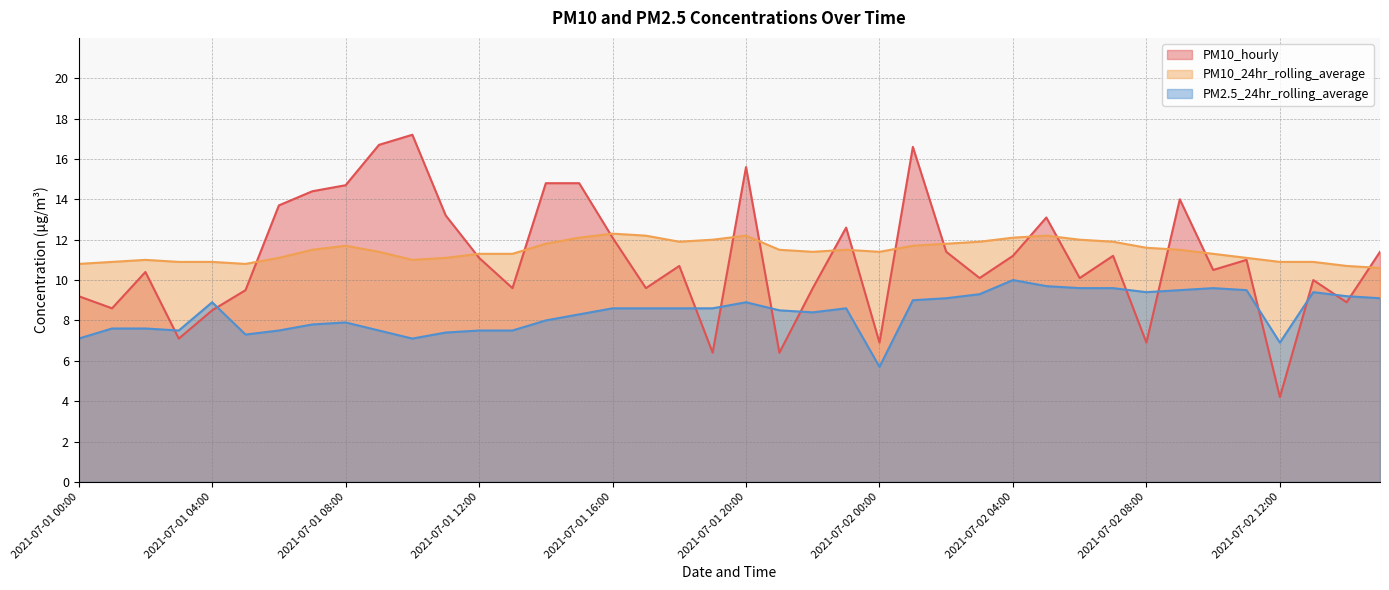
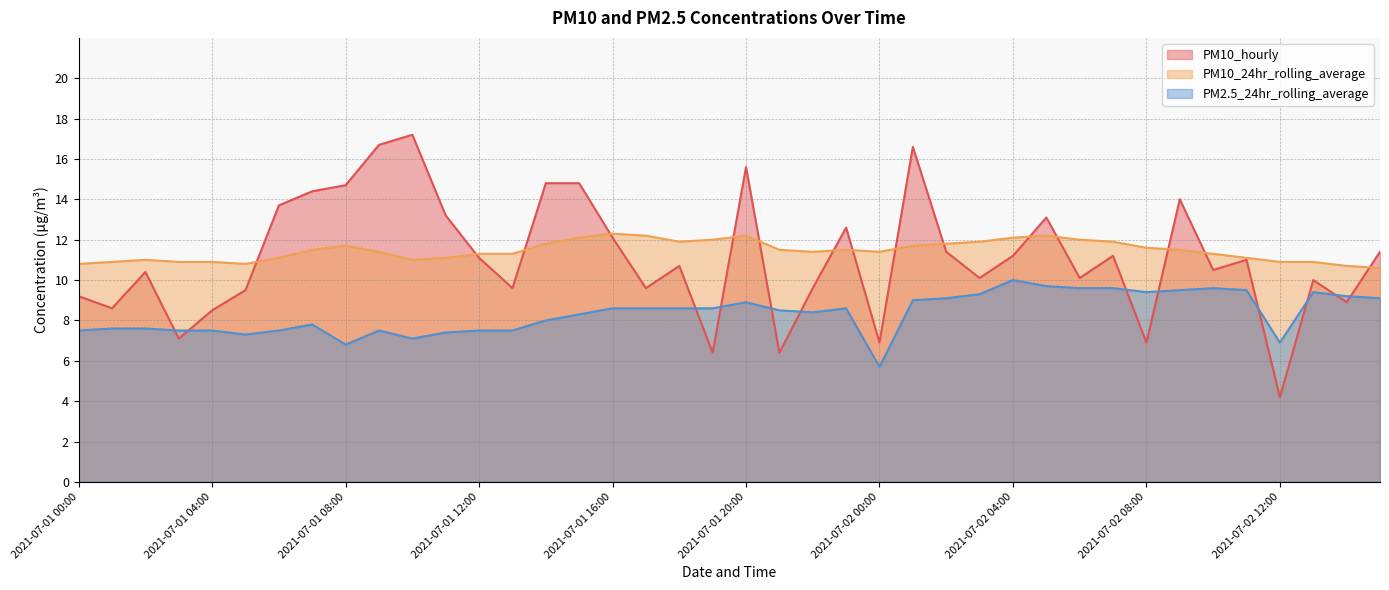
  {
    "PM2.5_24hr_rolling_average": {
-     "2021-07-01 00:00": 7.1,
-     "2021-07-01 04:00": 8.9,
-     "2021-07-01 08:00": 7.9,
+     "2021-07-01 00:00": 7.5,
+     "2021-07-01 04:00": 7.5,
+     "2021-07-01 08:00": 6.8,
      "2021-07-01 12:00": 7.5,
      "2021-07-01 16:00": 8.6,
      "2021-07-01 20:00": 8.9,
      "2021-07-02 00:00": 5.7,
      "2021-07-02 04:00": 10.0,
      "2021-07-02 08:00": 9.4,
      "2021-07-02 12:00": 6.9
    }
  }
